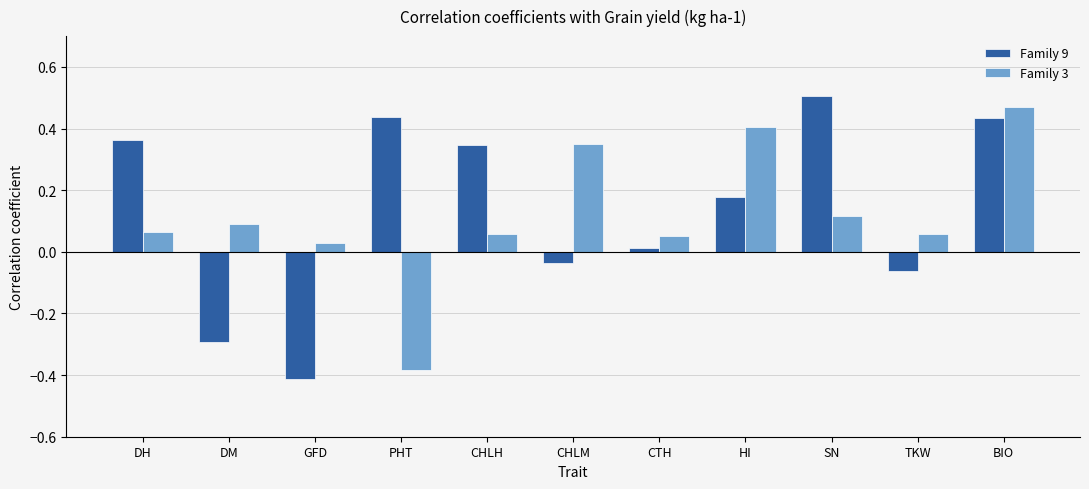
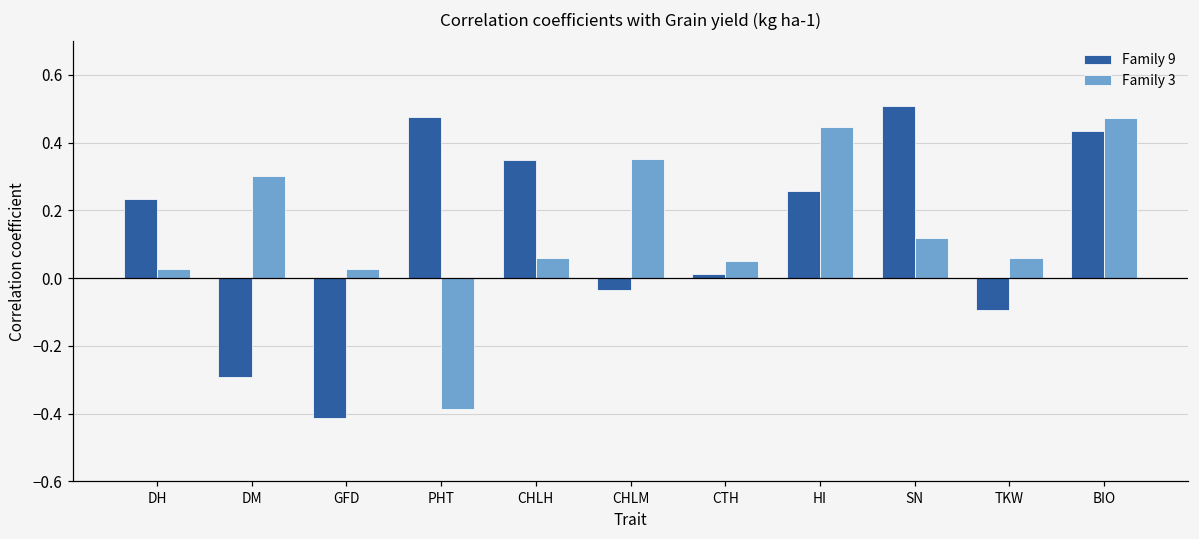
  {
    "Family 9": {
-     "DH": 0.36,
+     "DH": 0.23,
      "DM": -0.29,
      "GFD": -0.41,
-     "PHT": 0.44,
+     "PHT": 0.48,
      "CHLH": 0.35,
      "CHLM": -0.04,
      "CTH": 0.01,
-     "HI": 0.18,
+     "HI": 0.26,
      "SN": 0.51,
-     "TKW": -0.06,
+     "TKW": -0.10,
      "BIO": 0.43
    },
    "Family 3": {
-     "DH": 0.06,
-     "DM": 0.09,
+     "DH": 0.03,
+     "DM": 0.30,
      "GFD": 0.03,
      "PHT": -0.39,
      "CHLH": 0.06,
      "CHLM": 0.35,
      "CTH": 0.05,
-     "HI": 0.40,
+     "HI": 0.45,
      "SN": 0.12,
      "TKW": 0.06,
      "BIO": 0.47
    }
  }
